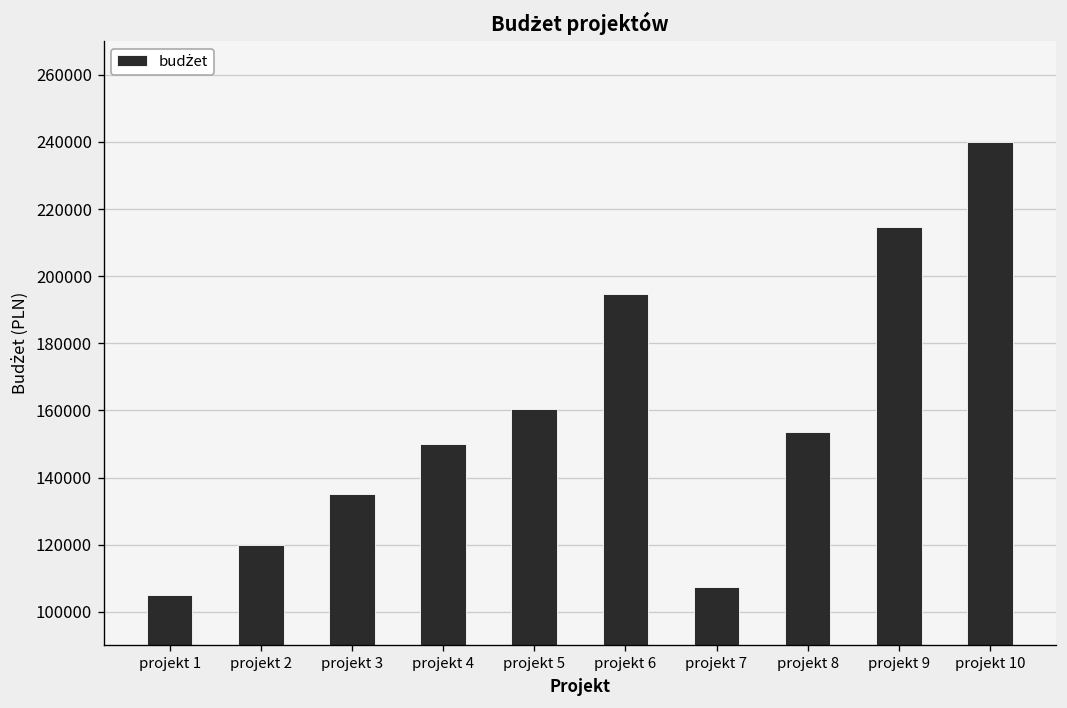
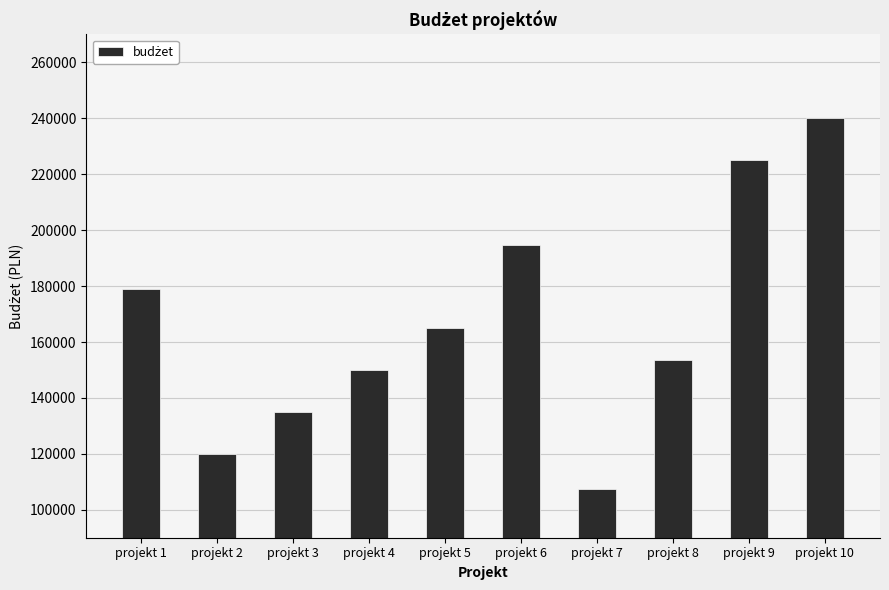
  {
-   "projekt 1": 105000,
+   "projekt 1": 179000,
    "projekt 2": 120000,
    "projekt 3": 135000,
    "projekt 4": 150000,
-   "projekt 5": 161000,
+   "projekt 5": 165000,
    "projekt 6": 195000,
    "projekt 7": 107000,
    "projekt 8": 154000,
-   "projekt 9": 215000,
+   "projekt 9": 225000,
    "projekt 10": 240000
  }
